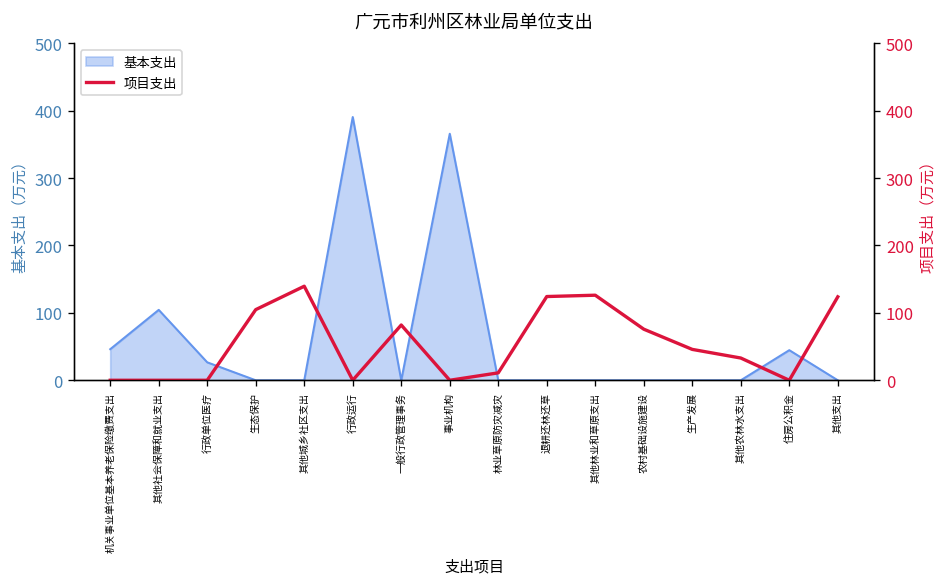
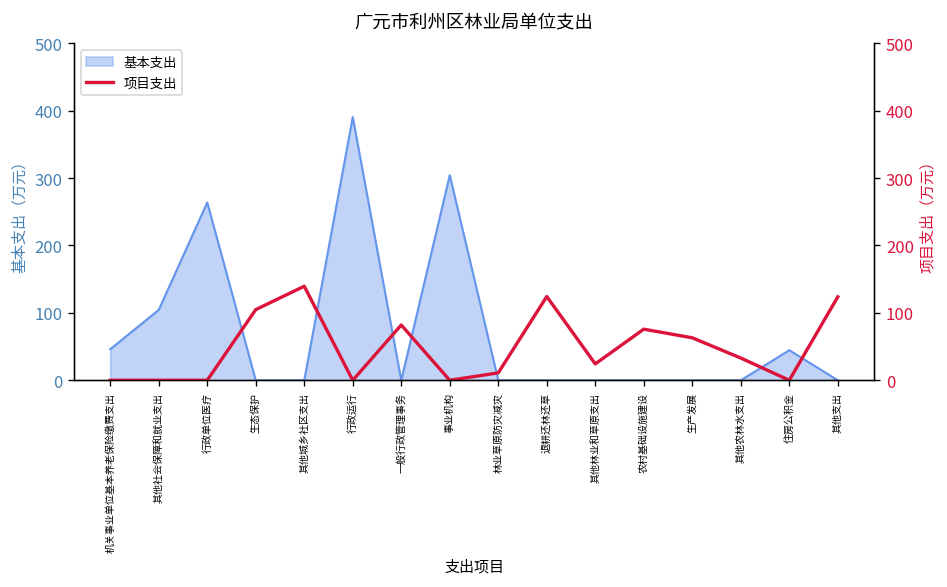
  {
    "基本支出": {
      "机关事业单位基本养老保险缴费支出": 50,
      "其他社会保障和就业支出": 100,
-     "行政单位医疗": 30,
+     "行政单位医疗": 260,
      "生态保护": 0,
      "其他城乡社区支出": 0,
      "行政运行": 390,
      "一般行政管理事务": 0,
-     "事业机构": 370,
+     "事业机构": 300,
      "林业草原防灾减灾": 0,
      "退耕还林还草": 0,
      "其他林业和草原支出": 0,
      "农村基础设施建设": 0,
      "生产发展": 0,
      "其他农林水支出": 0,
      "住房公积金": 40,
      "其他支出": 0
    },
    "项目支出": {
      "机关事业单位基本养老保险缴费支出": 0,
      "其他社会保障和就业支出": 0,
      "行政单位医疗": 0,
      "生态保护": 100,
      "其他城乡社区支出": 140,
      "行政运行": 0,
      "一般行政管理事务": 80,
      "事业机构": 0,
      "林业草原防灾减灾": 10,
      "退耕还林还草": 120,
-     "其他林业和草原支出": 130,
+     "其他林业和草原支出": 20,
      "农村基础设施建设": 80,
-     "生产发展": 50,
+     "生产发展": 60,
      "其他农林水支出": 30,
      "住房公积金": 0,
      "其他支出": 120
    }
  }
